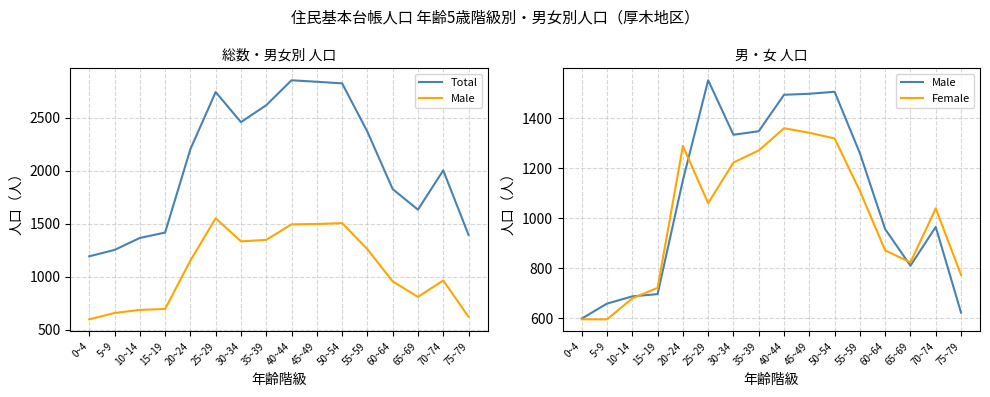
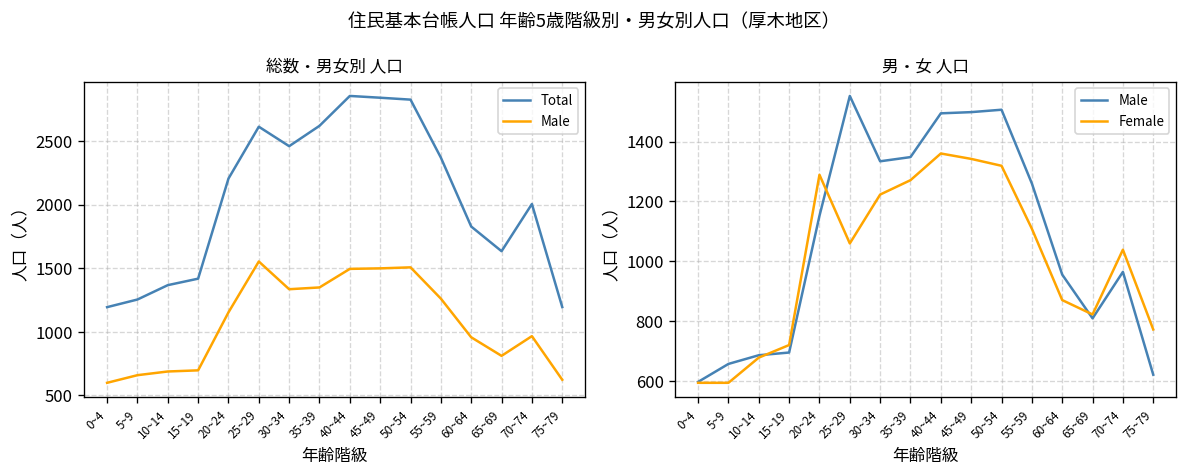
  {
    "総数・男女別 人口": {
      "Total": {
        "0~4": 1190,
        "5~9": 1250,
        "10~14": 1370,
        "15~19": 1420,
        "20~24": 2200,
-       "25~29": 2740,
+       "25~29": 2610,
        "30~34": 2460,
        "35~39": 2620,
        "40~44": 2850,
        "45~49": 2840,
        "50~54": 2830,
        "55~59": 2370,
        "60~64": 1830,
        "65~69": 1630,
        "70~74": 2000,
-       "75~79": 1400
+       "75~79": 1190
      }
    },
    "男・女 人口": {
      "Male": {
        "5~9": 660,
        "15~19": 700,
        "20~24": 1150,
        "25~29": 1550,
        "30~34": 1330,
        "35~39": 1350,
        "40~44": 1490,
        "45~49": 1500,
        "50~54": 1510,
        "55~59": 1260,
        "60~64": 960,
        "65~69": 810,
        "70~74": 970,
        "75~79": 620
      },
      "Female": {
        "5~9": 600,
        "15~19": 720,
        "20~24": 1290,
        "25~29": 1060,
        "30~34": 1220,
        "35~39": 1270,
        "40~44": 1360,
        "45~49": 1340,
        "50~54": 1320,
        "55~59": 1110,
        "60~64": 870,
        "65~69": 820,
        "70~74": 1040,
        "75~79": 770
      }
    }
  }
